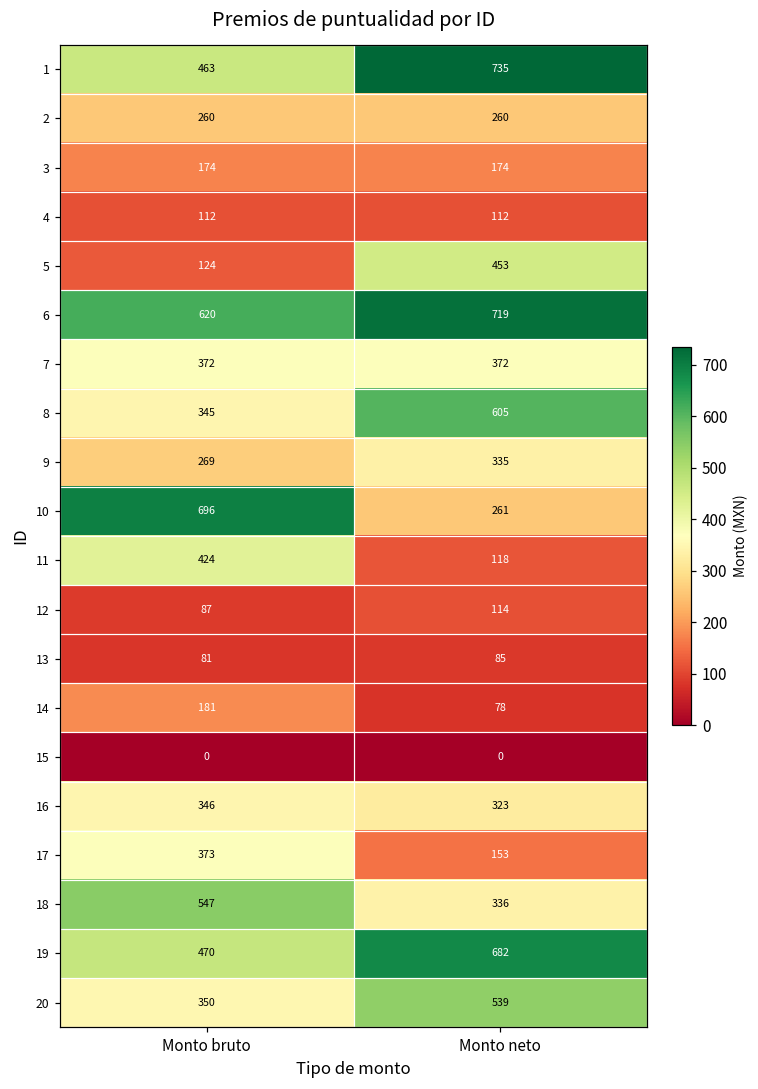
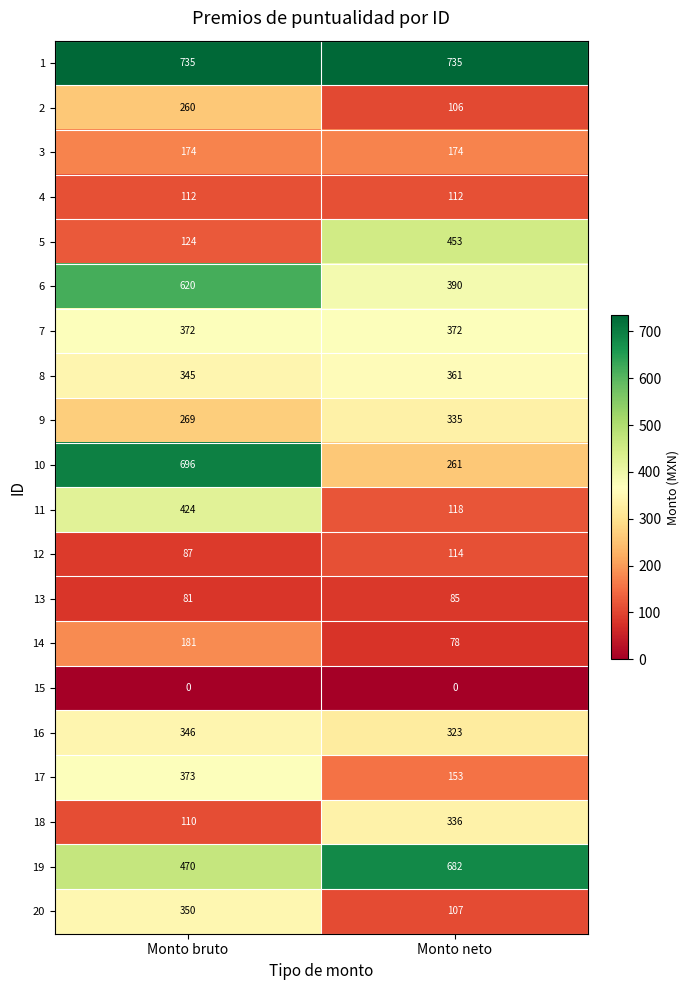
  {
    "1": {
-     "Monto bruto": 463,
+     "Monto bruto": 735,
      "Monto neto": 735
    },
    "2": {
      "Monto bruto": 260,
-     "Monto neto": 260
+     "Monto neto": 106
    },
    "3": {
      "Monto bruto": 174,
      "Monto neto": 174
    },
    "4": {
      "Monto bruto": 112,
      "Monto neto": 112
    },
    "5": {
      "Monto bruto": 124,
      "Monto neto": 453
    },
    "6": {
      "Monto bruto": 620,
-     "Monto neto": 719
+     "Monto neto": 390
    },
    "7": {
      "Monto bruto": 372,
      "Monto neto": 372
    },
    "8": {
      "Monto bruto": 345,
-     "Monto neto": 605
+     "Monto neto": 361
    },
    "9": {
      "Monto bruto": 269,
      "Monto neto": 335
    },
    "10": {
      "Monto bruto": 696,
      "Monto neto": 261
    },
    "11": {
      "Monto bruto": 424,
      "Monto neto": 118
    },
    "12": {
      "Monto bruto": 87,
      "Monto neto": 114
    },
    "13": {
      "Monto bruto": 81,
      "Monto neto": 85
    },
    "14": {
      "Monto bruto": 181,
      "Monto neto": 78
    },
    "15": {
      "Monto bruto": 0,
      "Monto neto": 0
    },
    "16": {
      "Monto bruto": 346,
      "Monto neto": 323
    },
    "17": {
      "Monto bruto": 373,
      "Monto neto": 153
    },
    "18": {
-     "Monto bruto": 547,
+     "Monto bruto": 110,
      "Monto neto": 336
    },
    "19": {
      "Monto bruto": 470,
      "Monto neto": 682
    },
    "20": {
      "Monto bruto": 350,
-     "Monto neto": 539
+     "Monto neto": 107
    }
  }
